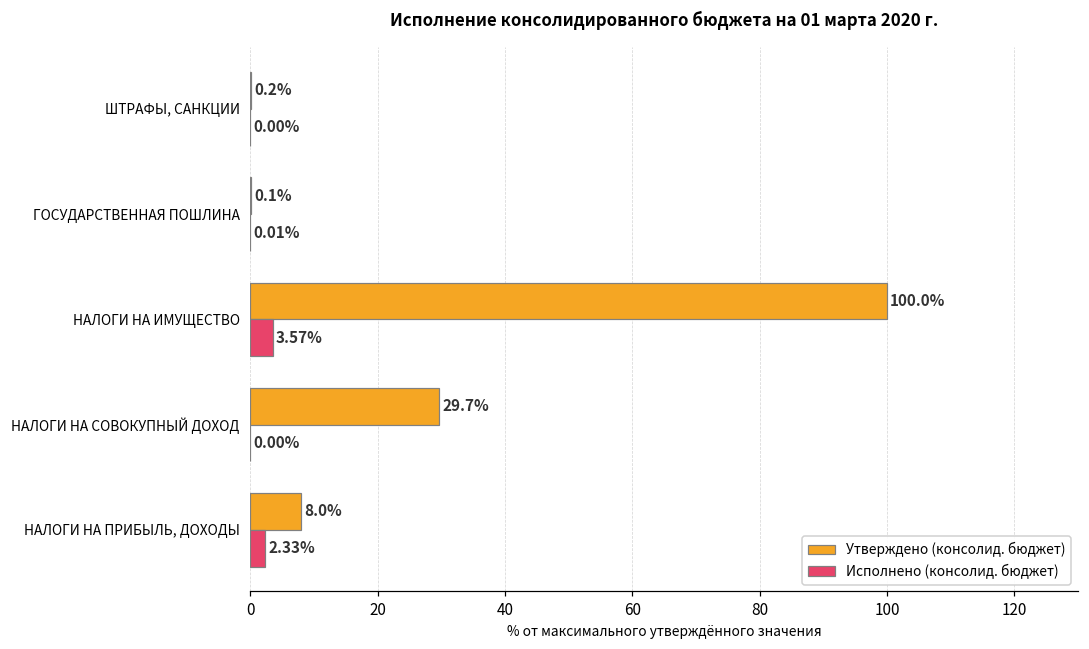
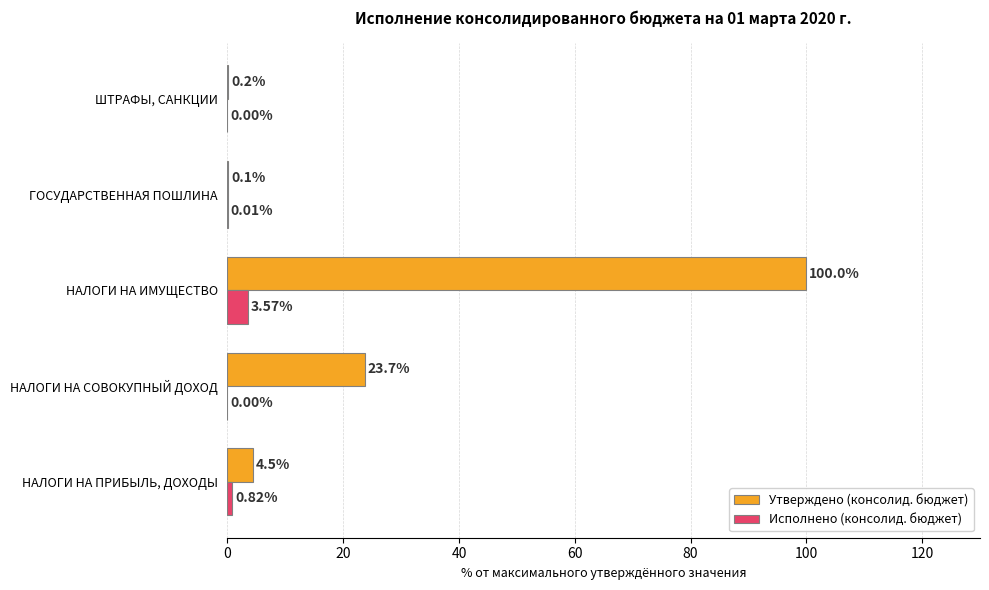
  {
    "Утверждено (консолид. бюджет)": {
      "ШТРАФЫ, САНКЦИИ": "0.2%",
      "ГОСУДАРСТВЕННАЯ ПОШЛИНА": "0.1%",
      "НАЛОГИ НА ИМУЩЕСТВО": "100.0%",
-     "НАЛОГИ НА СОВОКУПНЫЙ ДОХОД": "29.7%",
-     "НАЛОГИ НА ПРИБЫЛЬ, ДОХОДЫ": "8.0%"
+     "НАЛОГИ НА СОВОКУПНЫЙ ДОХОД": "23.7%",
+     "НАЛОГИ НА ПРИБЫЛЬ, ДОХОДЫ": "4.5%"
    },
    "Исполнено (консолид. бюджет)": {
      "ШТРАФЫ, САНКЦИИ": "0.00%",
      "ГОСУДАРСТВЕННАЯ ПОШЛИНА": "0.01%",
      "НАЛОГИ НА ИМУЩЕСТВО": "3.57%",
      "НАЛОГИ НА СОВОКУПНЫЙ ДОХОД": "0.00%",
-     "НАЛОГИ НА ПРИБЫЛЬ, ДОХОДЫ": "2.33%"
+     "НАЛОГИ НА ПРИБЫЛЬ, ДОХОДЫ": "0.82%"
    }
  }
